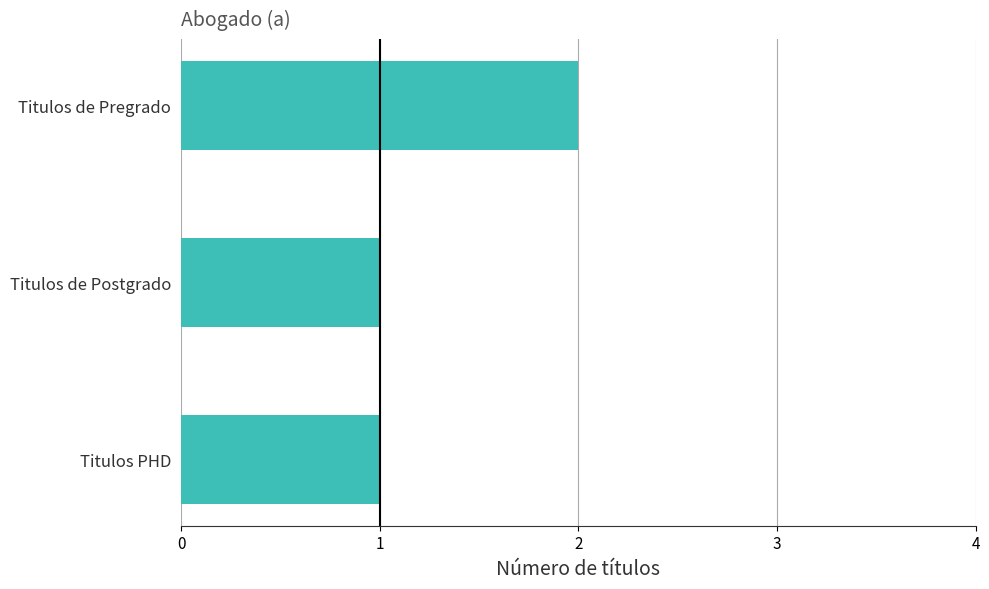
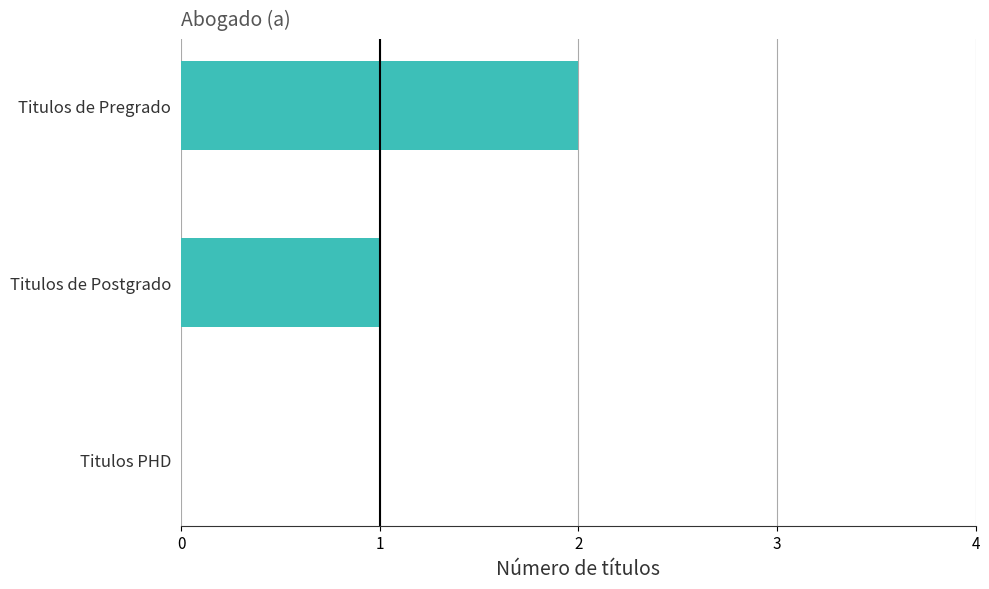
  {
    "Titulos de Pregrado": 2,
    "Titulos de Postgrado": 1,
-   "Titulos PHD": 1
+   "Titulos PHD": 0
  }
